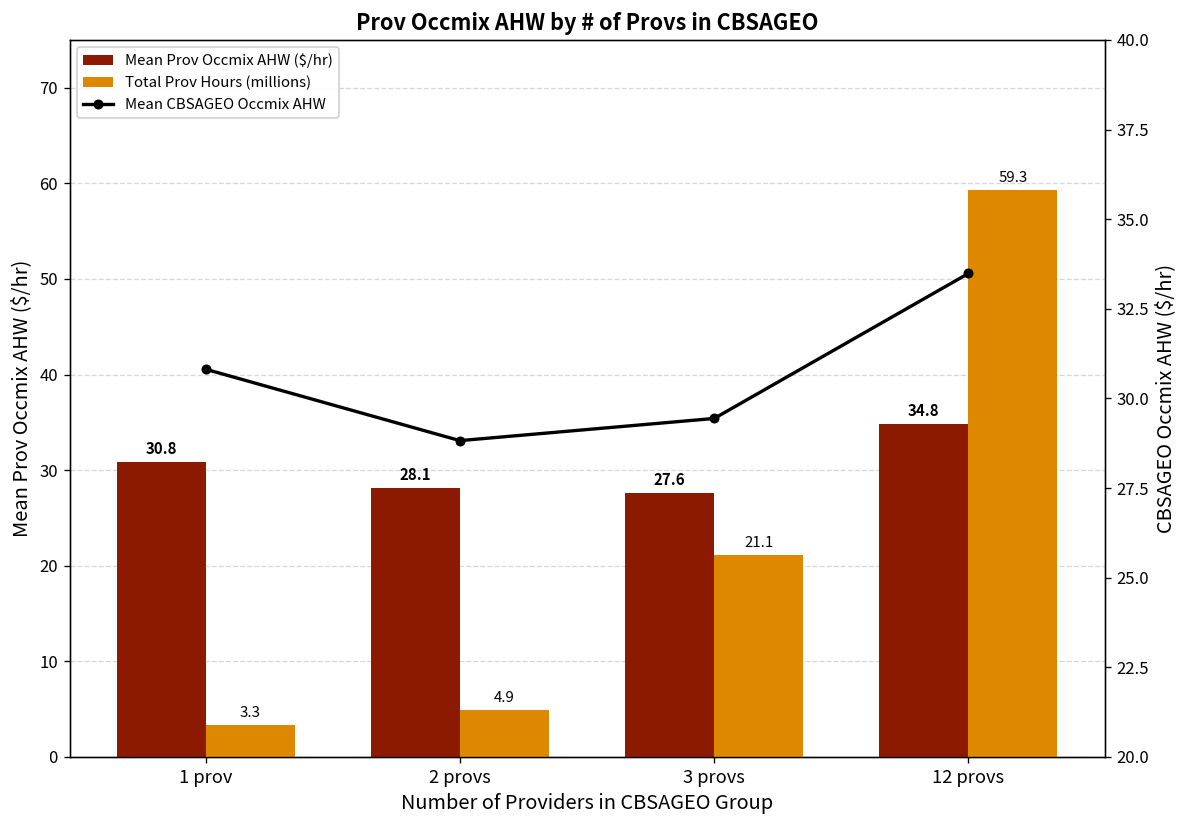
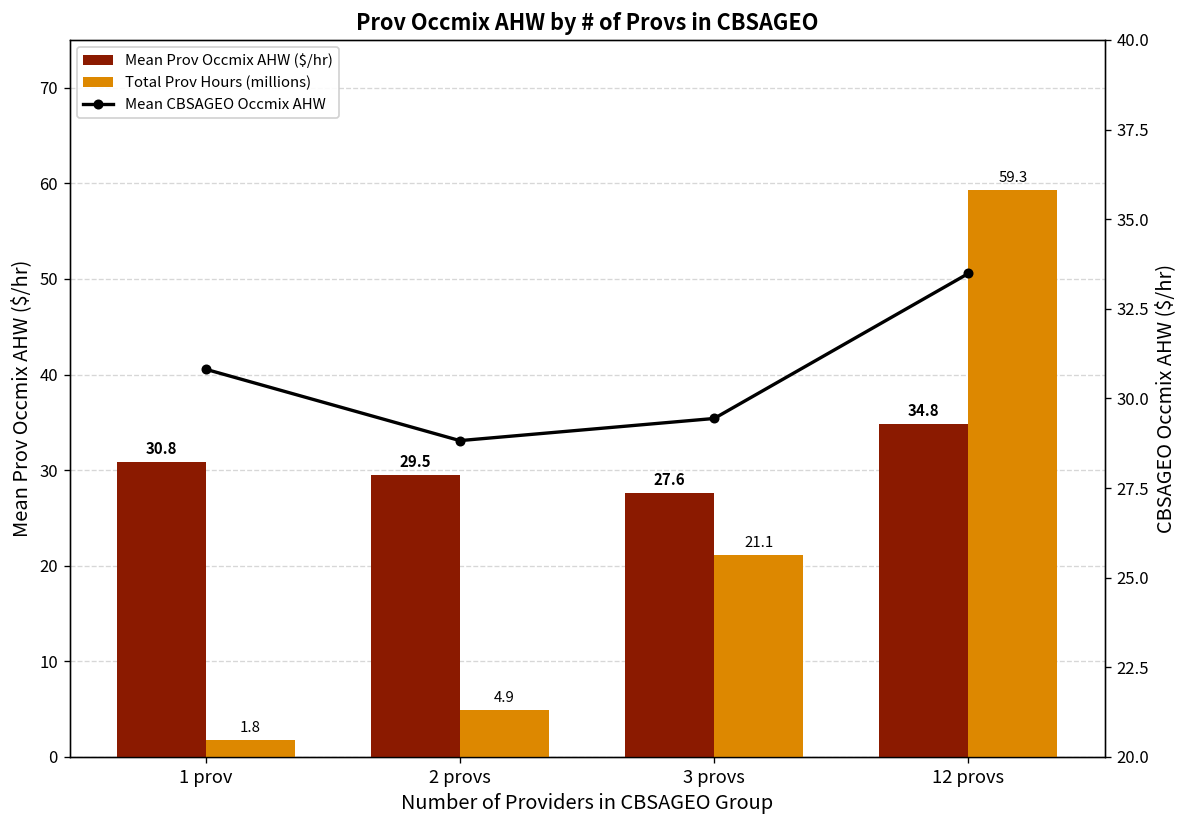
  {
    "Mean Prov Occmix AHW ($/hr)": {
      "1 prov": 30.8,
-     "2 provs": 28.1,
+     "2 provs": 29.5,
      "3 provs": 27.6,
      "12 provs": 34.8
    },
    "Total Prov Hours (millions)": {
-     "1 prov": 3.3,
+     "1 prov": 1.8,
      "2 provs": 4.9,
      "3 provs": 21.1,
      "12 provs": 59.3
    }
  }
